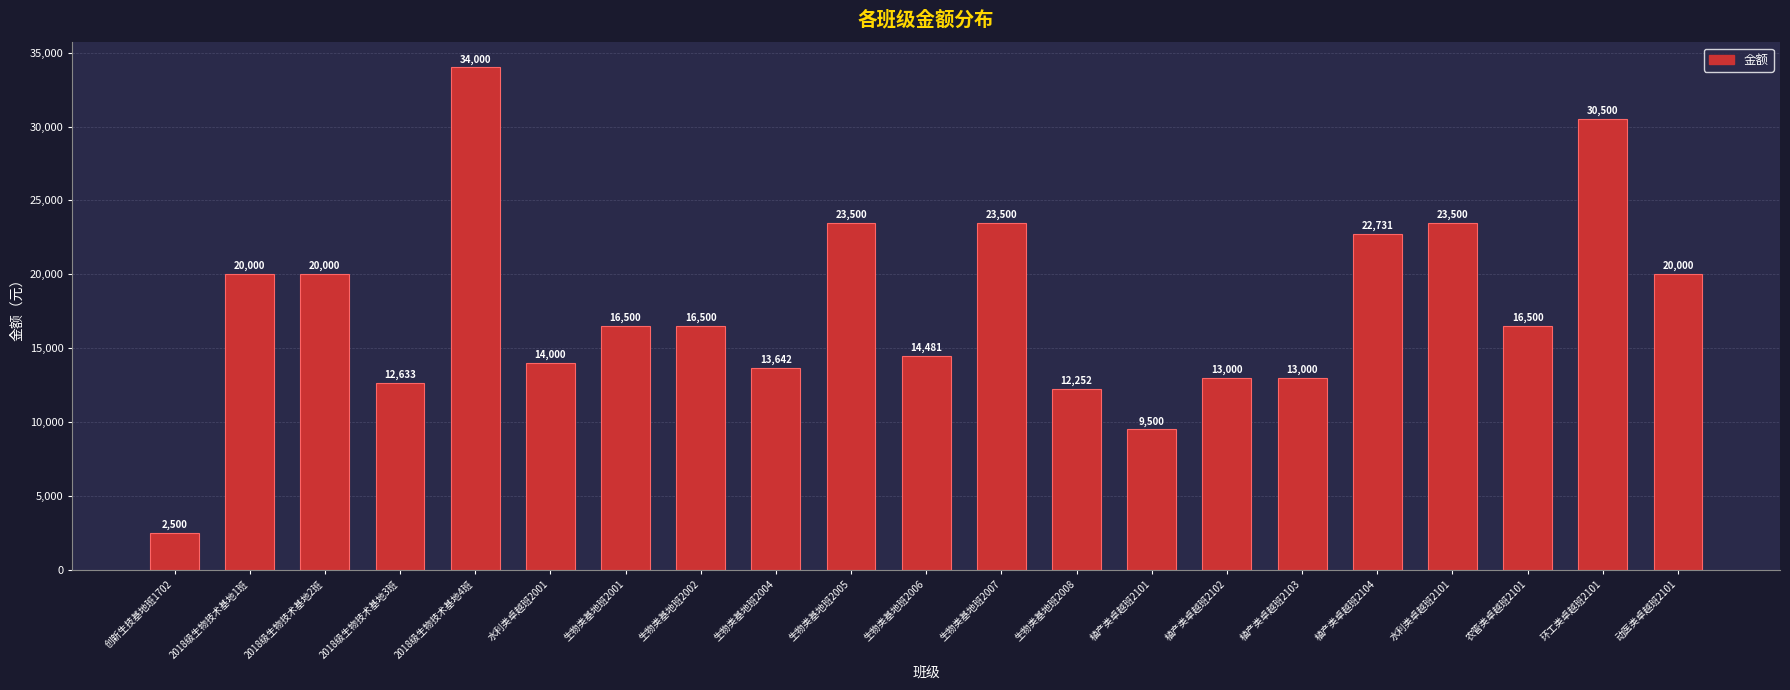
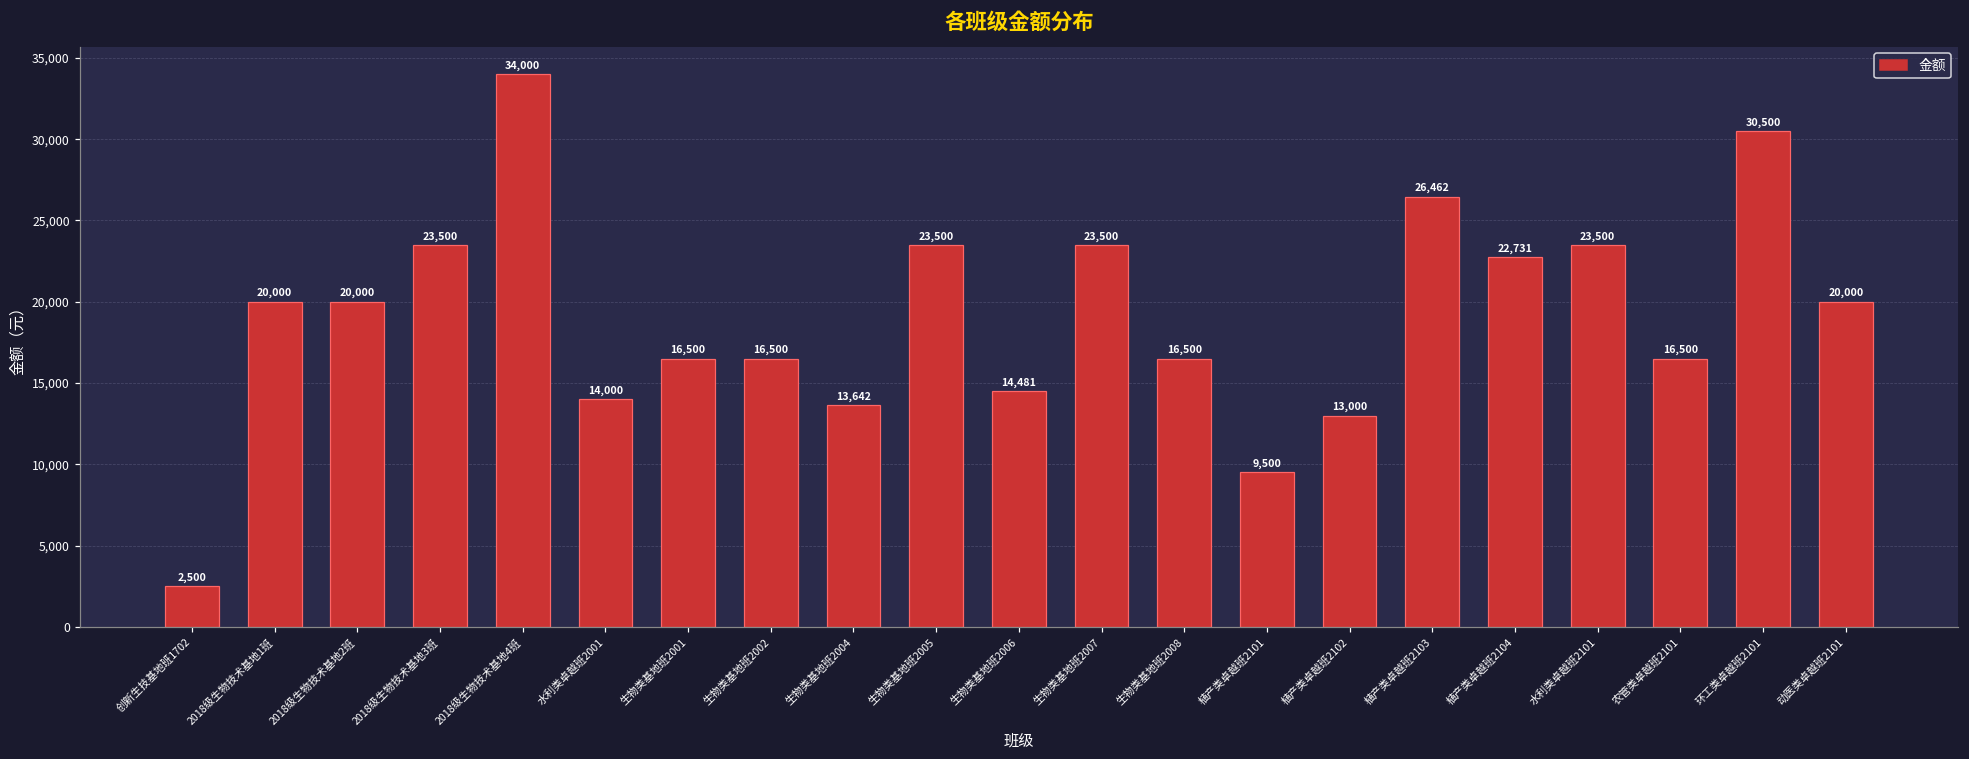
  {
    "创新生技基地班1702": "2,500",
    "2018级生物技术基地1班": "20,000",
    "2018级生物技术基地2班": "20,000",
-   "2018级生物技术基地3班": "12,633",
+   "2018级生物技术基地3班": "23,500",
    "2018级生物技术基地4班": "34,000",
    "水利类卓越班2001": "14,000",
    "生物类基地班2001": "16,500",
    "生物类基地班2002": "16,500",
    "生物类基地班2004": "13,642",
    "生物类基地班2005": "23,500",
    "生物类基地班2006": "14,481",
    "生物类基地班2007": "23,500",
-   "生物类基地班2008": "12,252",
+   "生物类基地班2008": "16,500",
    "植产类卓越班2101": "9,500",
    "植产类卓越班2102": "13,000",
-   "植产类卓越班2103": "13,000",
+   "植产类卓越班2103": "26,462",
    "植产类卓越班2104": "22,731",
    "水利类卓越班2101": "23,500",
    "农管类卓越班2101": "16,500",
    "环工类卓越班2101": "30,500",
    "动医类卓越班2101": "20,000"
  }
